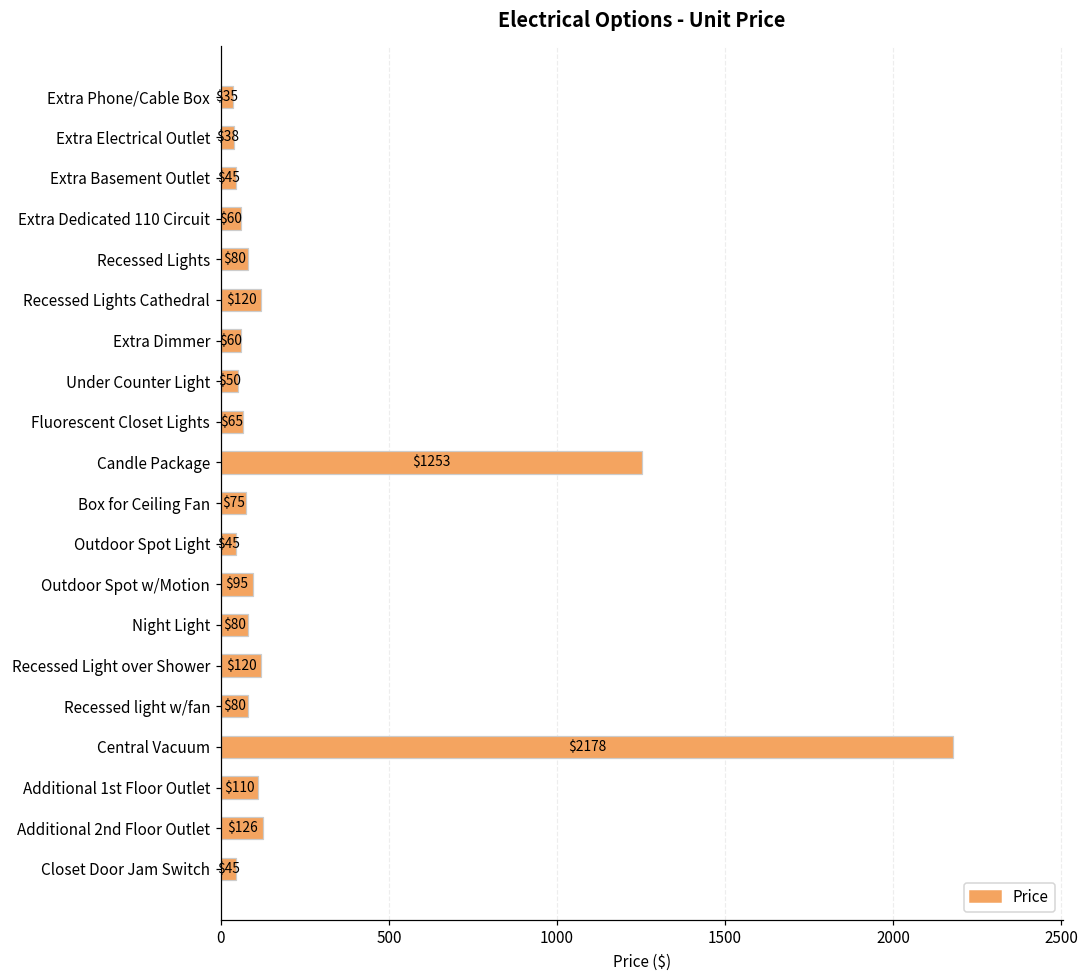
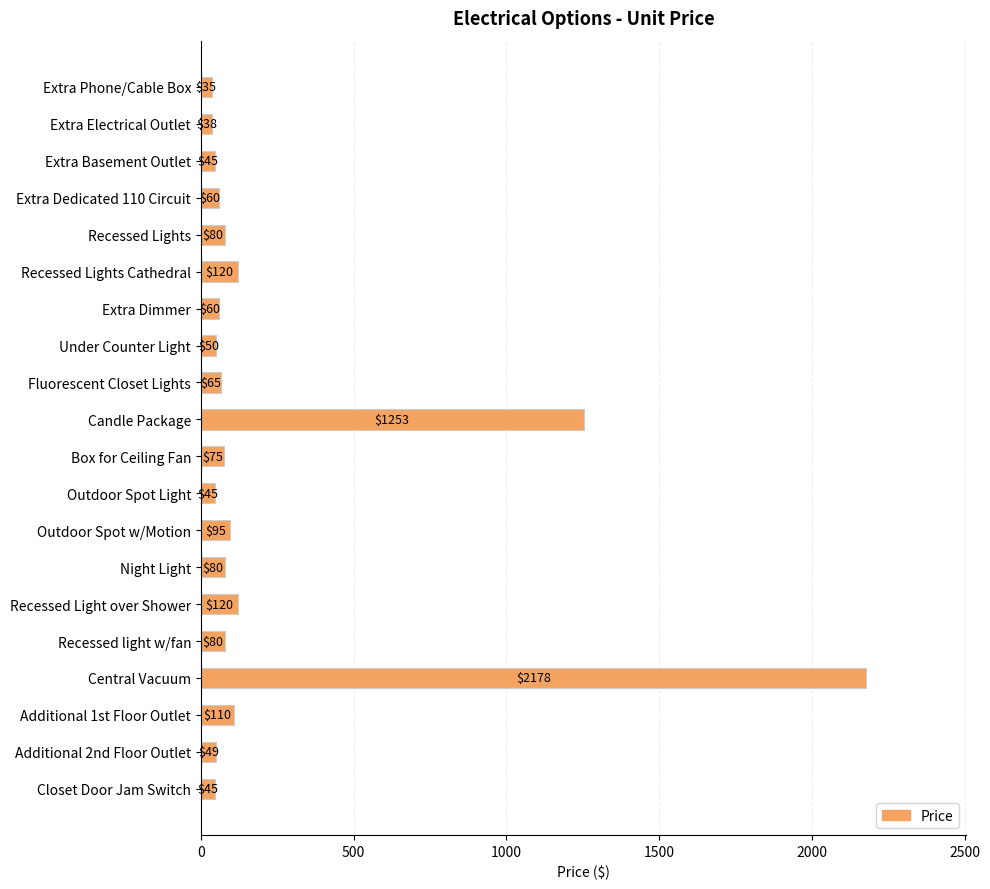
  {
    "Extra Phone/Cable Box": "$35",
    "Extra Electrical Outlet": "$38",
    "Extra Basement Outlet": "$45",
    "Extra Dedicated 110 Circuit": "$60",
    "Recessed Lights": "$80",
    "Recessed Lights Cathedral": "$120",
    "Extra Dimmer": "$60",
    "Under Counter Light": "$50",
    "Fluorescent Closet Lights": "$65",
    "Candle Package": "$1253",
    "Box for Ceiling Fan": "$75",
    "Outdoor Spot Light": "$45",
    "Outdoor Spot w/Motion": "$95",
    "Night Light": "$80",
    "Recessed Light over Shower": "$120",
    "Recessed light w/fan": "$80",
    "Central Vacuum": "$2178",
    "Additional 1st Floor Outlet": "$110",
-   "Additional 2nd Floor Outlet": "$126",
+   "Additional 2nd Floor Outlet": "$49",
    "Closet Door Jam Switch": "$45"
  }
